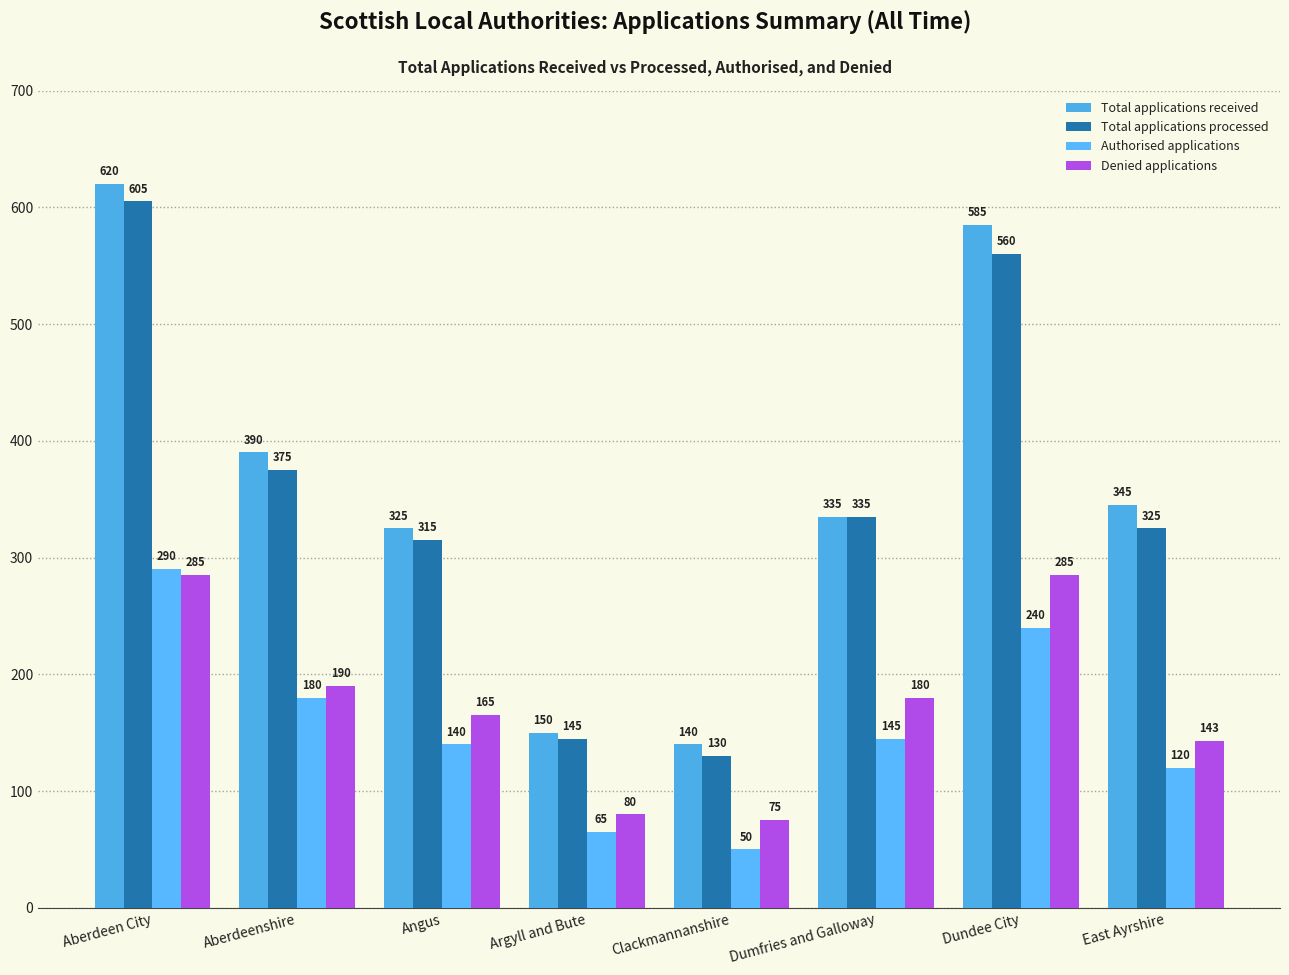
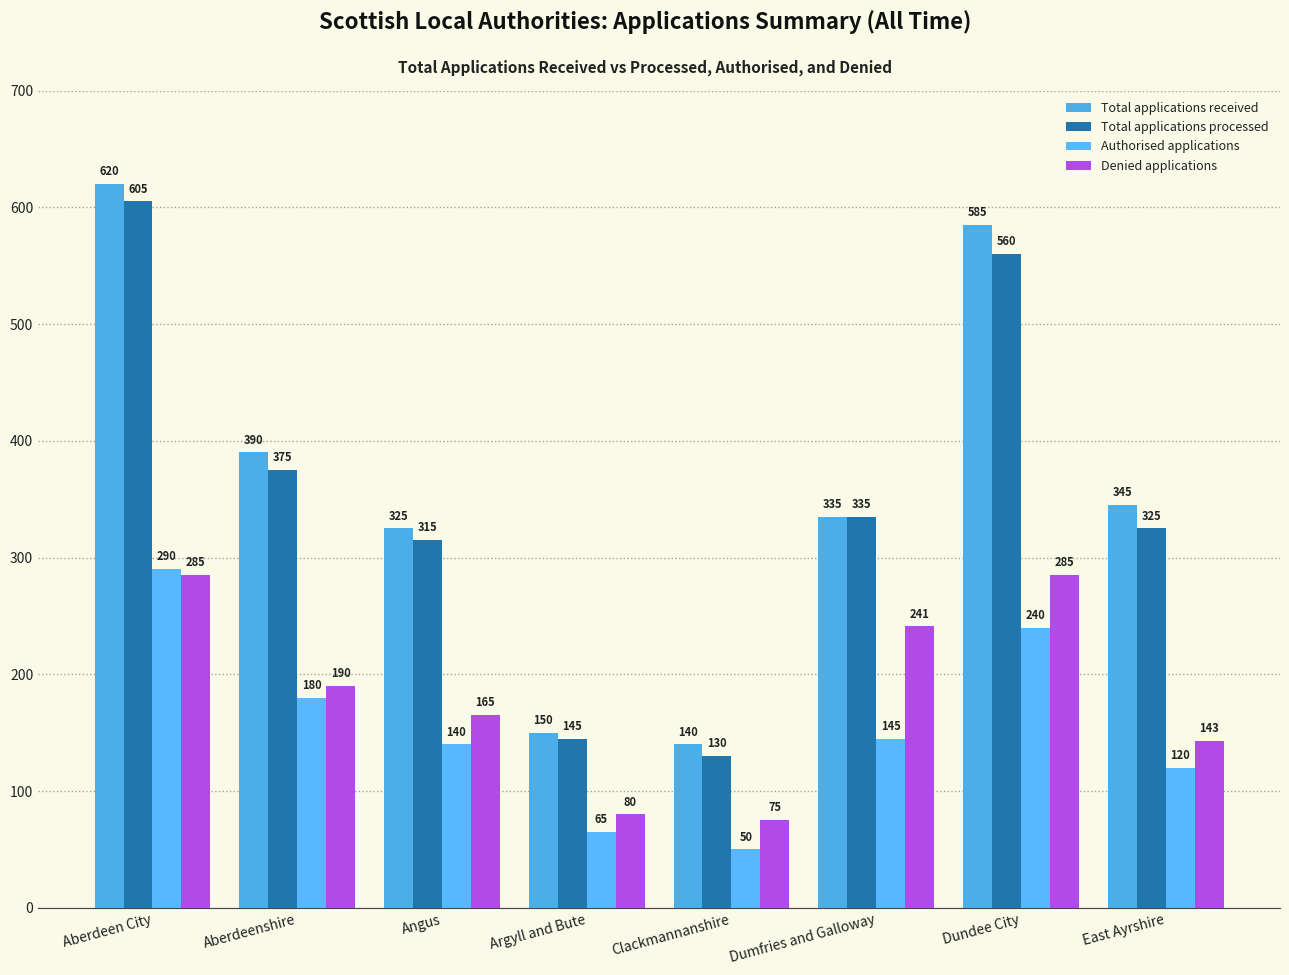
  {
    "Total applications processed": {
      "Aberdeen City": 605,
      "Aberdeenshire": 375,
      "Angus": 315,
      "Argyll and Bute": 145,
      "Clackmannanshire": 130,
      "Dumfries and Galloway": 335,
      "Dundee City": 560,
      "East Ayrshire": 325
    },
    "Denied applications": {
      "Aberdeen City": 285,
      "Aberdeenshire": 190,
      "Angus": 165,
      "Argyll and Bute": 80,
      "Clackmannanshire": 75,
-     "Dumfries and Galloway": 180,
+     "Dumfries and Galloway": 241,
      "Dundee City": 285,
      "East Ayrshire": 143
    }
  }
